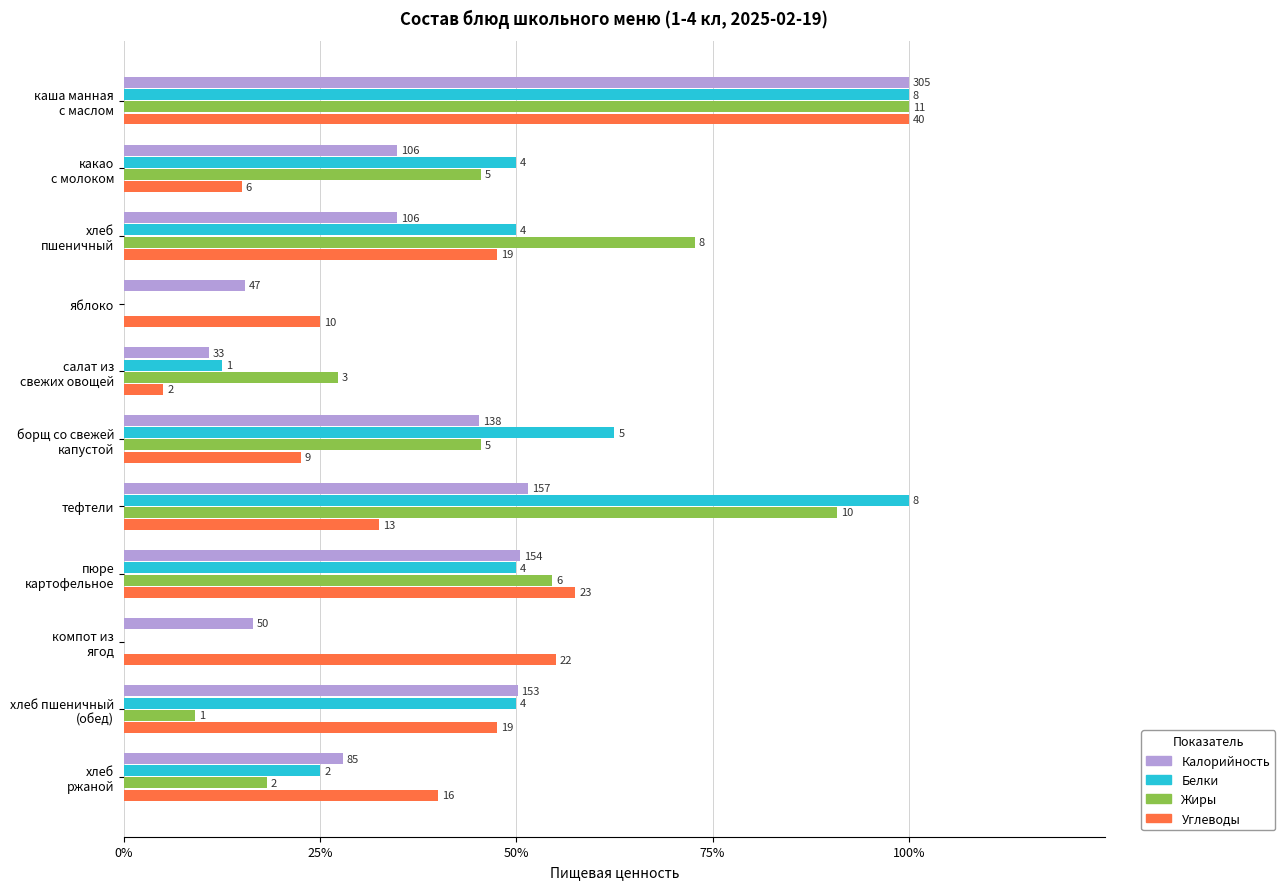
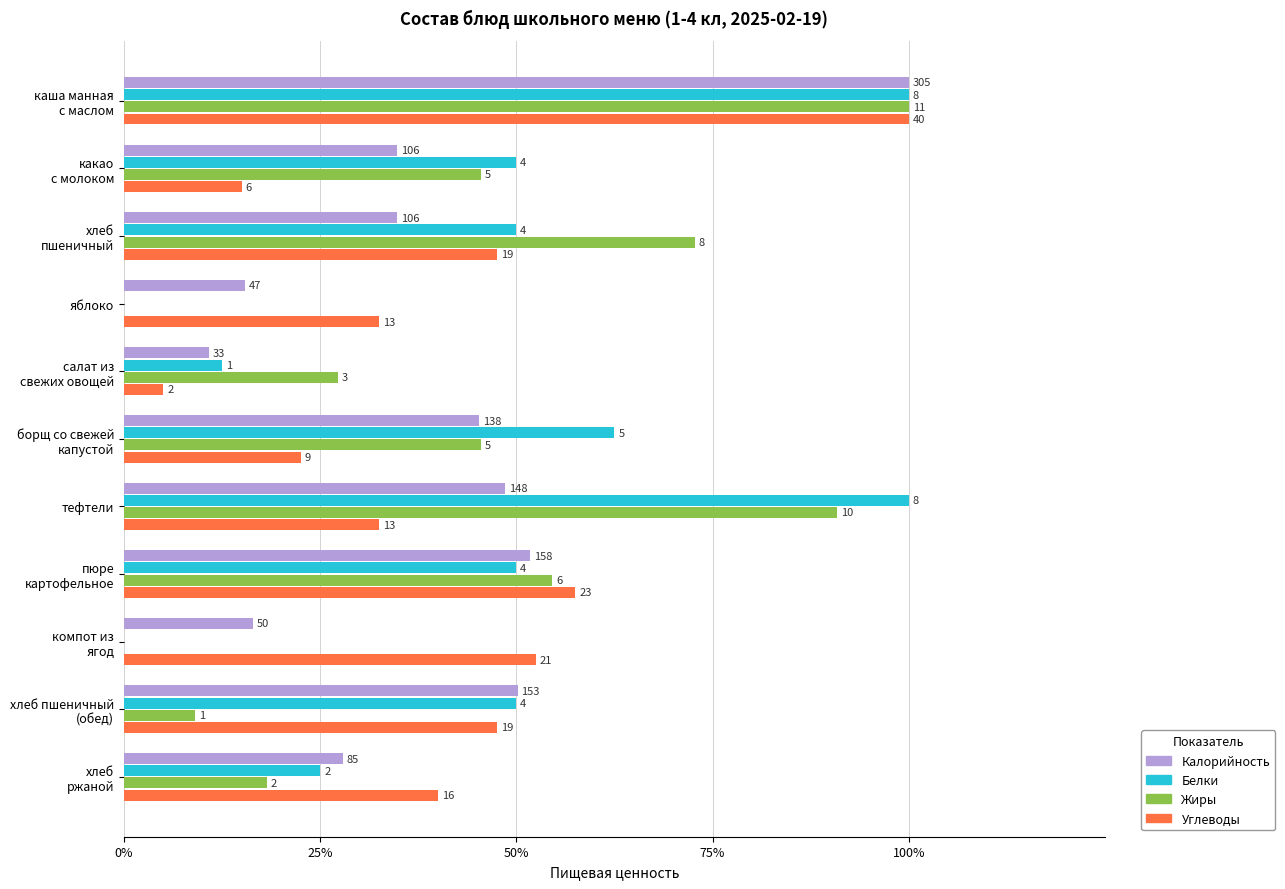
  {
    "Калорийность": {
-     "тефтели": "157",
-     "пюре картофельное": "154"
+     "тефтели": "148",
+     "пюре картофельное": "158"
    },
    "Белки": {
      "яблоко": "0%",
      "компот из ягод": "0%"
    },
    "Жиры": {
      "яблоко": "0%",
      "компот из ягод": "0%"
    },
    "Углеводы": {
-     "яблоко": "10",
-     "компот из ягод": "22"
+     "яблоко": "13",
+     "компот из ягод": "21"
    }
  }
